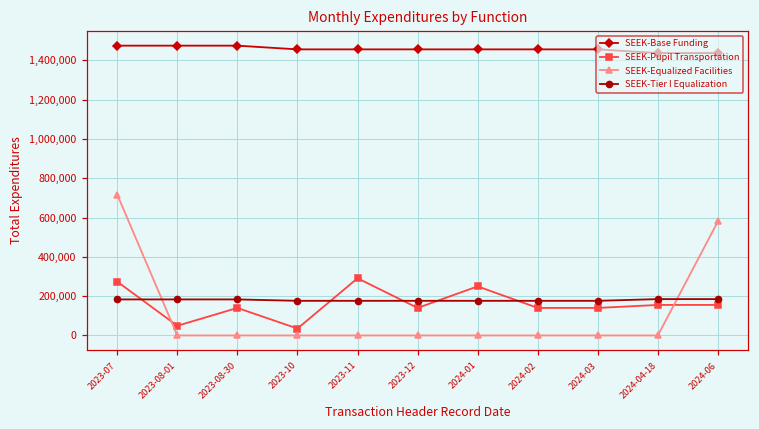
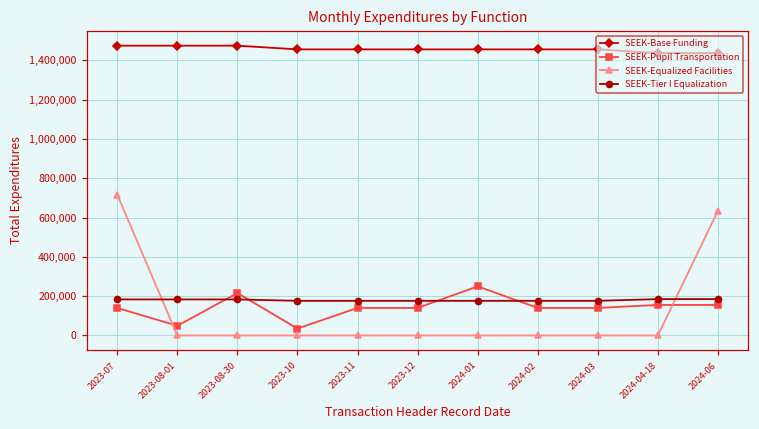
  {
    "SEEK-Pupil Transportation": {
-     "2023-07": "270,000",
+     "2023-07": "140,000",
      "2023-08-01": "50,000",
-     "2023-08-30": "140,000",
+     "2023-08-30": "220,000",
      "2023-10": "40,000",
-     "2023-11": "290,000",
+     "2023-11": "140,000",
      "2023-12": "140,000",
      "2024-01": "250,000",
      "2024-02": "140,000",
      "2024-03": "140,000",
      "2024-04-18": "160,000",
      "2024-06": "160,000"
    },
    "SEEK-Equalized Facilities": {
      "2023-07": "720,000",
      "2023-08-01": "0",
      "2023-08-30": "0",
      "2023-10": "0",
      "2023-11": "0",
      "2023-12": "0",
      "2024-01": "0",
      "2024-02": "0",
      "2024-03": "0",
      "2024-04-18": "0",
-     "2024-06": "580,000"
+     "2024-06": "630,000"
    }
  }
